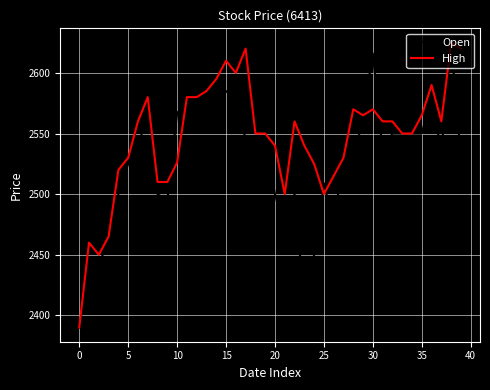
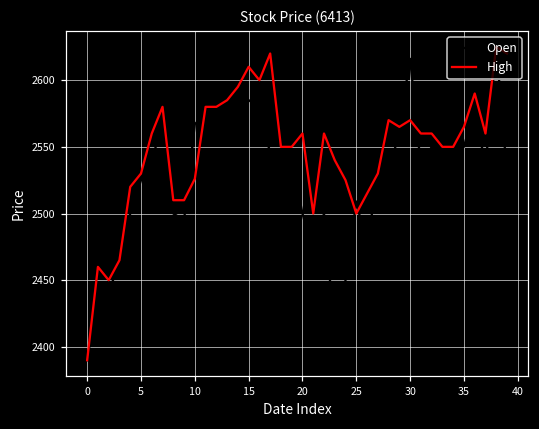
  {
    "Open": {
      "5": 2525,
      "10": 2567,
      "15": 2585,
      "20": 2500,
      "25": 2509,
      "30": 2616,
      "35": 2550
    },
    "High": {
      "5": 2530,
      "10": 2526,
      "15": 2610,
-     "20": 2540,
+     "20": 2560,
      "25": 2500,
      "30": 2570,
      "35": 2565
    }
  }
